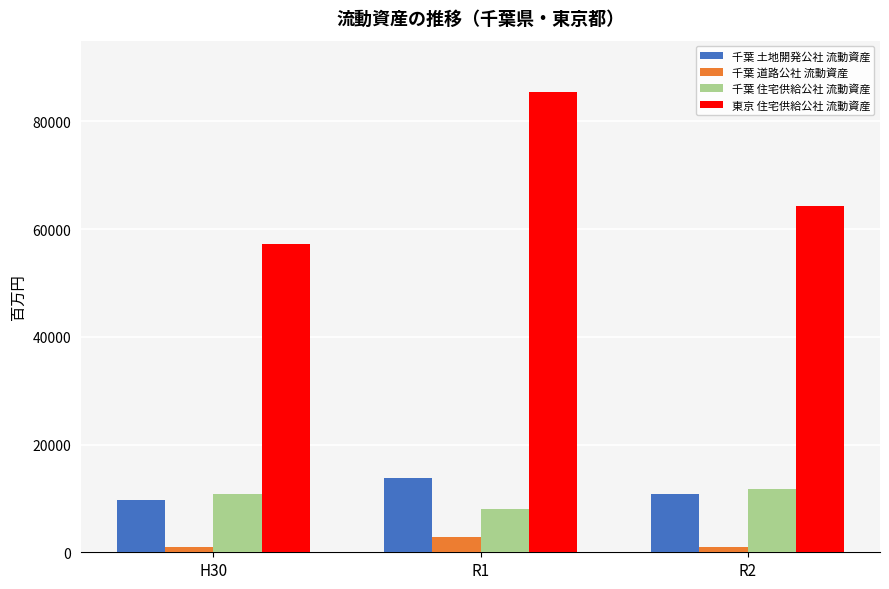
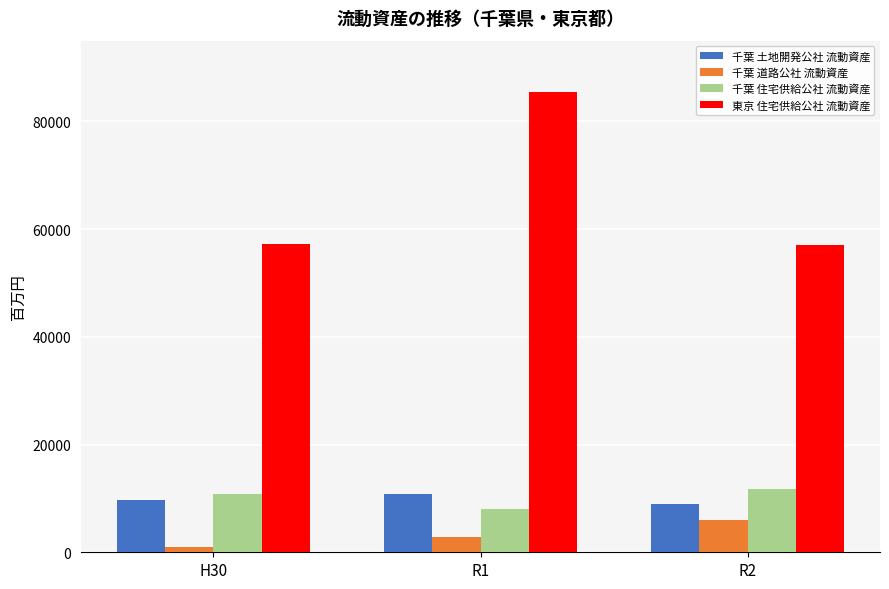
  {
    "千葉 土地開発公社 流動資産": {
      "H30": 10000,
-     "R1": 14000,
-     "R2": 11000
+     "R1": 11000,
+     "R2": 9000
    },
    "千葉 道路公社 流動資産": {
      "H30": 1000,
      "R1": 3000,
-     "R2": 1000
+     "R2": 6000
    },
    "千葉 住宅供給公社 流動資産": {
      "H30": 11000,
      "R1": 8000,
      "R2": 12000
    },
    "東京 住宅供給公社 流動資産": {
      "H30": 57000,
      "R1": 86000,
-     "R2": 64000
+     "R2": 57000
    }
  }
